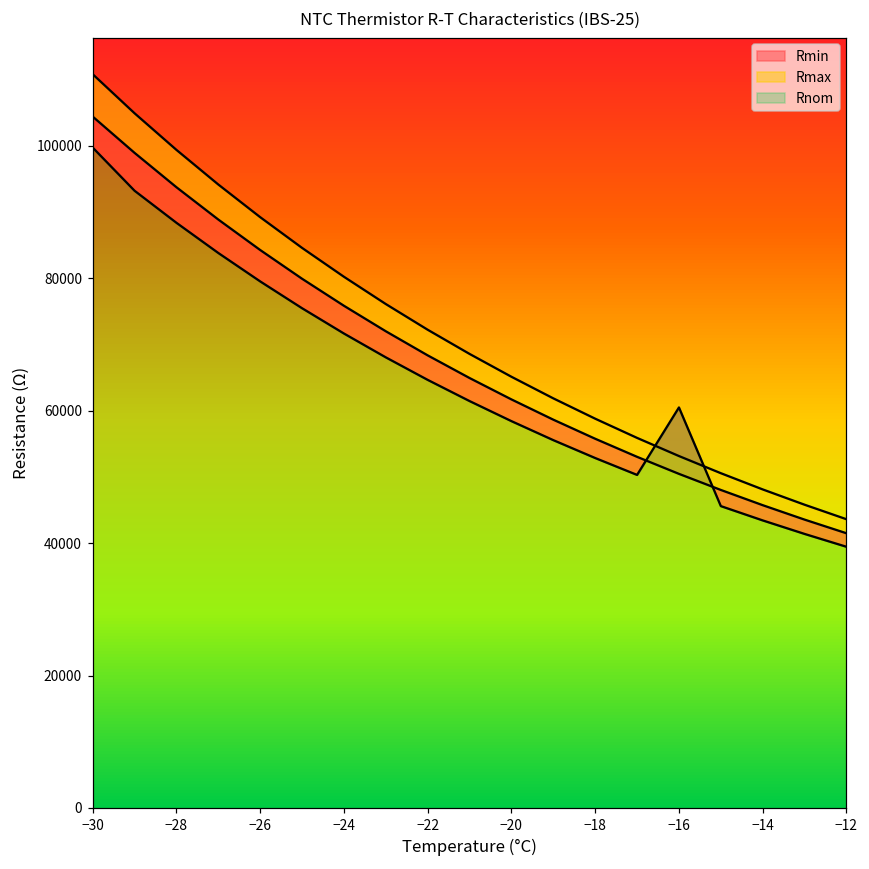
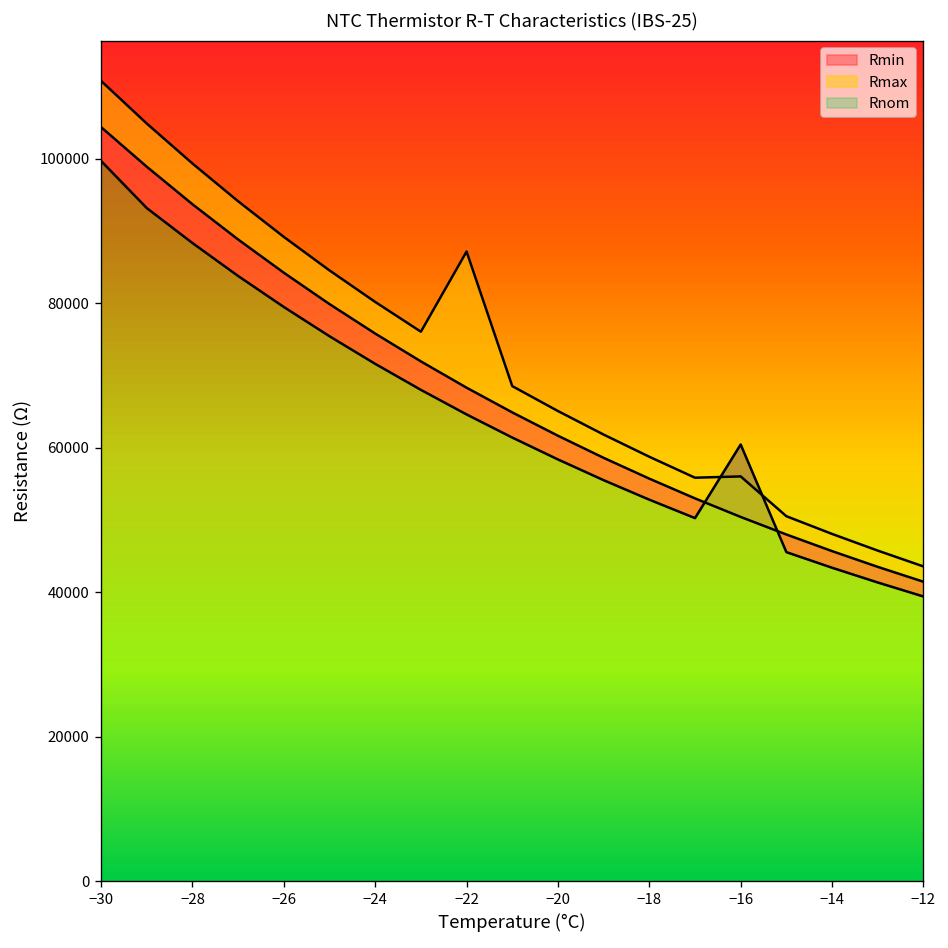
  {
    "Rnom": {
      "−30": 100000,
      "−28": 88000,
      "−26": 80000,
      "−24": 72000,
      "−22": 65000,
      "−20": 58000,
      "−18": 53000,
      "−14": 43000,
      "−12": 39000
    },
    "Rmax": {
      "−30": 111000,
      "−28": 99000,
      "−26": 89000,
      "−24": 80000,
-     "−22": 72000,
+     "−22": 87000,
      "−20": 65000,
      "−18": 59000,
-     "−16": 53000,
+     "−16": 56000,
      "−14": 48000,
      "−12": 44000
    }
  }
